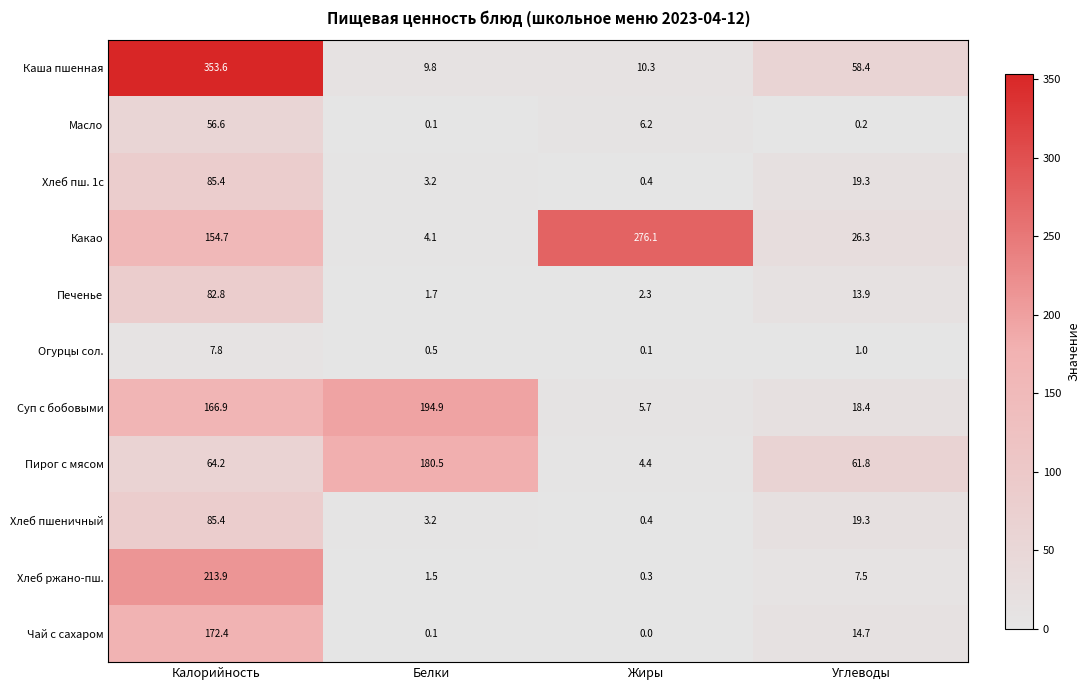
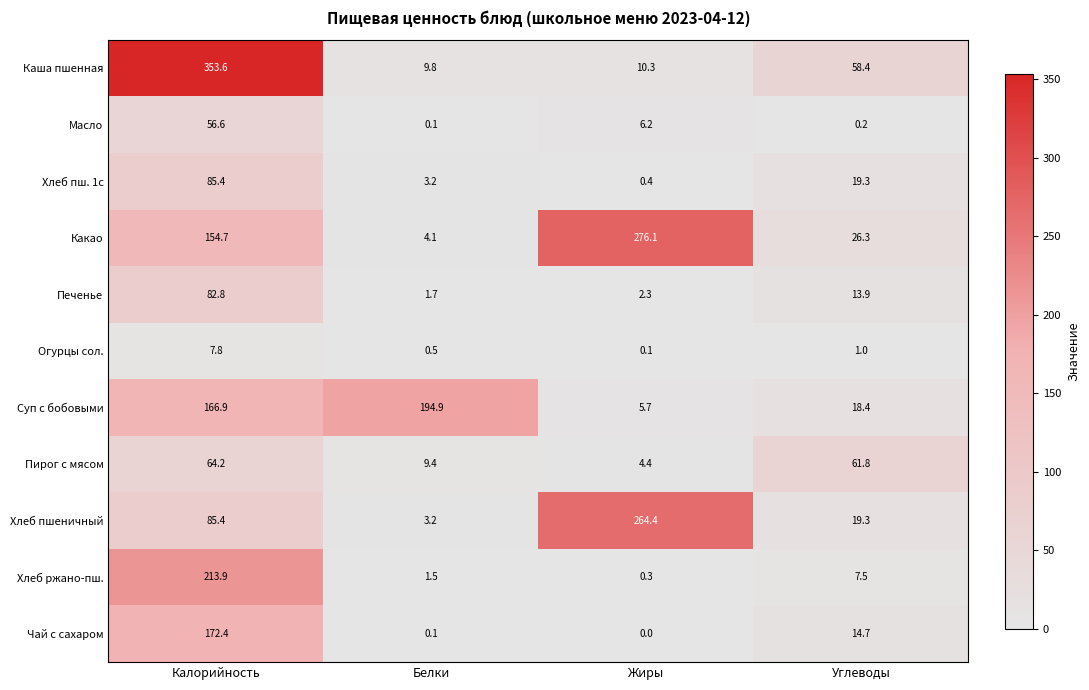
  {
    "Каша пшенная": {
      "Калорийность": 353.6,
      "Белки": 9.8,
      "Жиры": 10.3,
      "Углеводы": 58.4
    },
    "Масло": {
      "Калорийность": 56.6,
      "Белки": 0.1,
      "Жиры": 6.2,
      "Углеводы": 0.2
    },
    "Хлеб пш. 1с": {
      "Калорийность": 85.4,
      "Белки": 3.2,
      "Жиры": 0.4,
      "Углеводы": 19.3
    },
    "Какао": {
      "Калорийность": 154.7,
      "Белки": 4.1,
      "Жиры": 276.1,
      "Углеводы": 26.3
    },
    "Печенье": {
      "Калорийность": 82.8,
      "Белки": 1.7,
      "Жиры": 2.3,
      "Углеводы": 13.9
    },
    "Огурцы сол.": {
      "Калорийность": 7.8,
      "Белки": 0.5,
      "Жиры": 0.1,
      "Углеводы": 1.0
    },
    "Суп с бобовыми": {
      "Калорийность": 166.9,
      "Белки": 194.9,
      "Жиры": 5.7,
      "Углеводы": 18.4
    },
    "Пирог с мясом": {
      "Калорийность": 64.2,
-     "Белки": 180.5,
+     "Белки": 9.4,
      "Жиры": 4.4,
      "Углеводы": 61.8
    },
    "Хлеб пшеничный": {
      "Калорийность": 85.4,
      "Белки": 3.2,
-     "Жиры": 0.4,
+     "Жиры": 264.4,
      "Углеводы": 19.3
    },
    "Хлеб ржано-пш.": {
      "Калорийность": 213.9,
      "Белки": 1.5,
      "Жиры": 0.3,
      "Углеводы": 7.5
    },
    "Чай с сахаром": {
      "Калорийность": 172.4,
      "Белки": 0.1,
      "Жиры": 0.0,
      "Углеводы": 14.7
    }
  }
